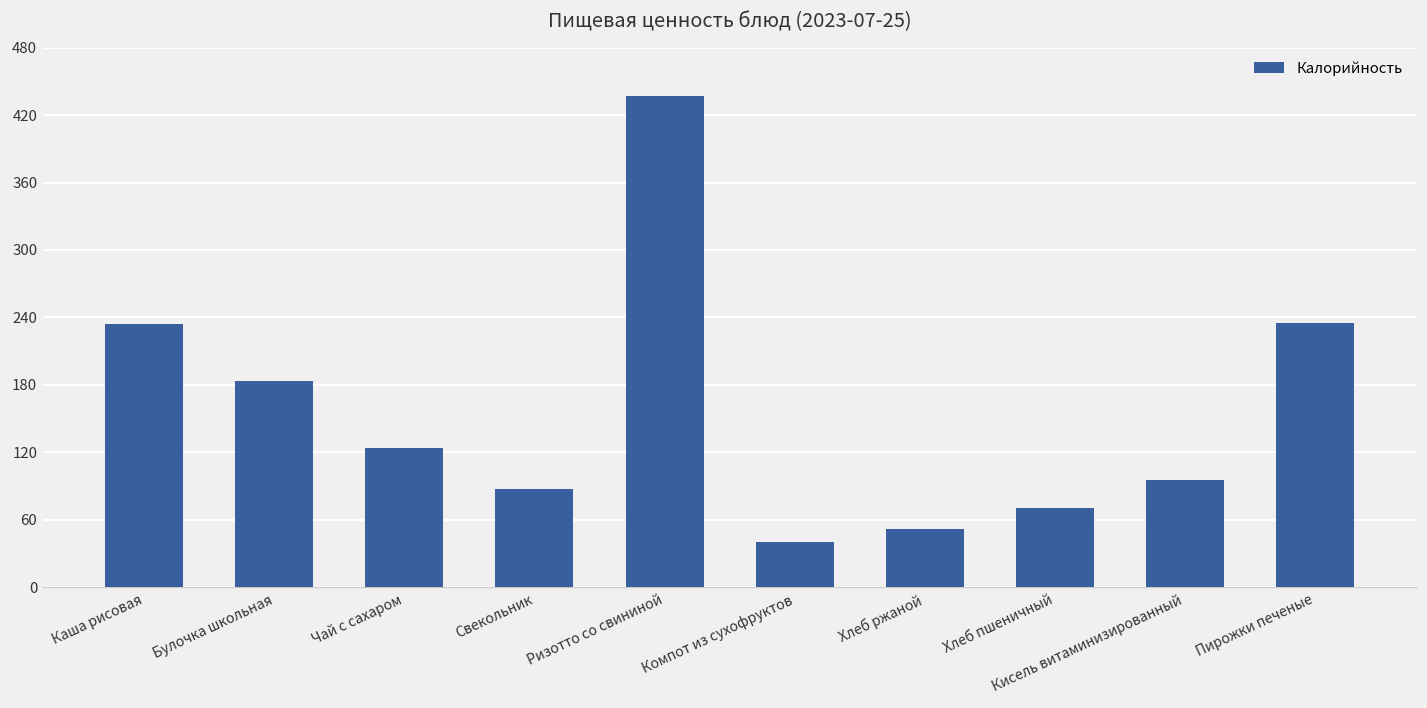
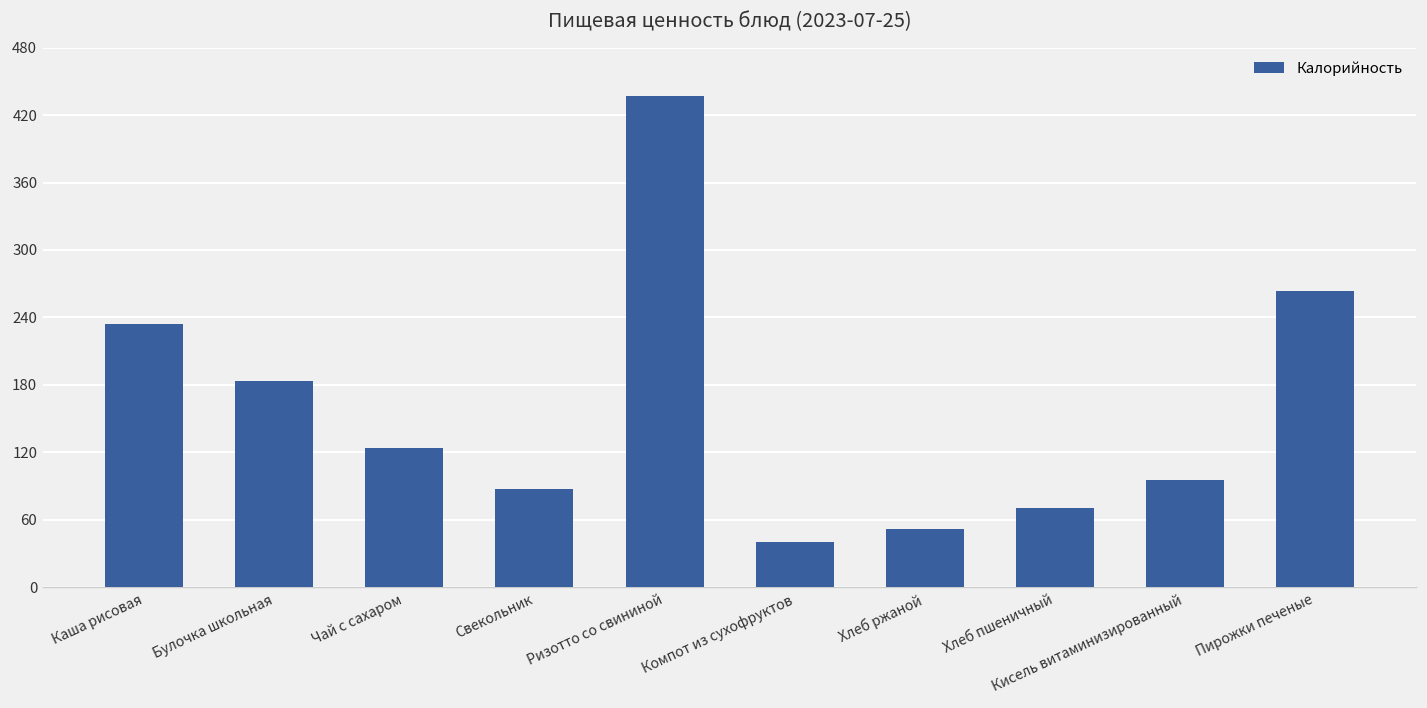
  {
    "Каша рисовая": 230,
    "Булочка школьная": 180,
    "Чай с сахаром": 120,
    "Свекольник": 90,
    "Ризотто со свининой": 440,
    "Компот из сухофруктов": 40,
    "Хлеб ржаной": 50,
    "Хлеб пшеничный": 70,
    "Кисель витаминизированный": 100,
-   "Пирожки печеные": 240
+   "Пирожки печеные": 260
  }
